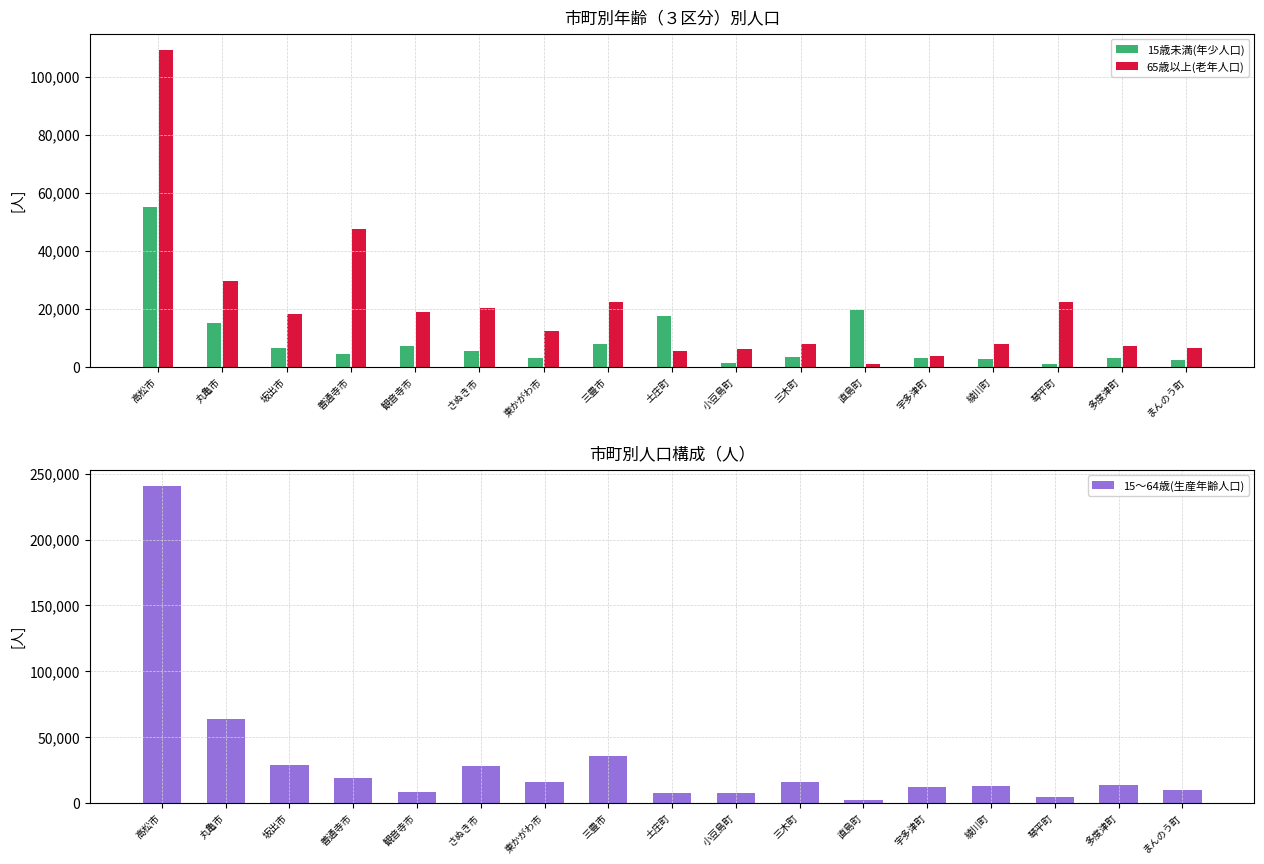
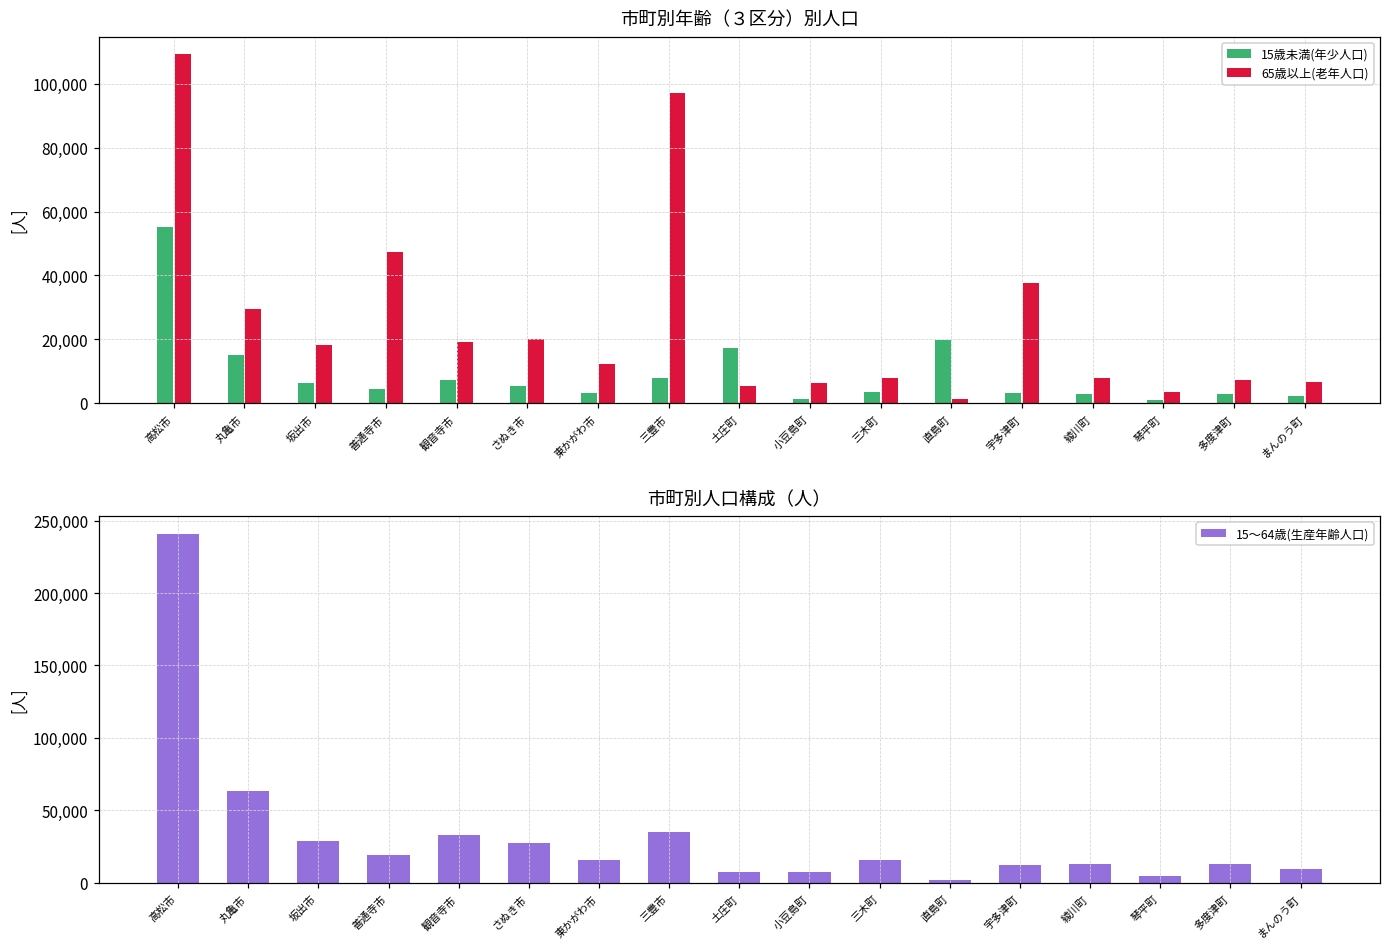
  {
    "市町別年齢（３区分）別人口": {
      "15歳未満(年少人口)": {
        "高松市": "55,000",
        "丸亀市": "15,000",
        "坂出市": "6,000",
        "善通寺市": "4,000",
        "観音寺市": "7,000",
        "さぬき市": "5,000",
        "東かがわ市": "3,000",
        "三豊市": "8,000",
        "土庄町": "17,000",
        "小豆島町": "1,000",
        "三木町": "3,000",
        "直島町": "20,000",
        "宇多津町": "3,000",
        "綾川町": "3,000",
        "琴平町": "1,000",
        "多度津町": "3,000",
        "まんのう町": "2,000"
      },
      "65歳以上(老年人口)": {
        "高松市": "109,000",
        "丸亀市": "30,000",
        "坂出市": "18,000",
        "善通寺市": "47,000",
        "観音寺市": "19,000",
        "さぬき市": "20,000",
        "東かがわ市": "12,000",
-       "三豊市": "22,000",
+       "三豊市": "97,000",
        "土庄町": "5,000",
        "小豆島町": "6,000",
        "三木町": "8,000",
        "直島町": "1,000",
-       "宇多津町": "4,000",
+       "宇多津町": "38,000",
        "綾川町": "8,000",
-       "琴平町": "22,000",
+       "琴平町": "4,000",
        "多度津町": "7,000",
        "まんのう町": "7,000"
      }
    },
    "市町別人口構成（人）": {
      "高松市": "241,000",
      "丸亀市": "63,000",
      "坂出市": "29,000",
      "善通寺市": "19,000",
-     "観音寺市": "8,000",
+     "観音寺市": "33,000",
      "さぬき市": "28,000",
      "東かがわ市": "16,000",
      "三豊市": "35,000",
      "土庄町": "7,000",
      "小豆島町": "7,000",
      "三木町": "16,000",
      "宇多津町": "12,000",
      "綾川町": "13,000",
      "琴平町": "5,000",
      "多度津町": "13,000",
      "まんのう町": "10,000"
    }
  }
